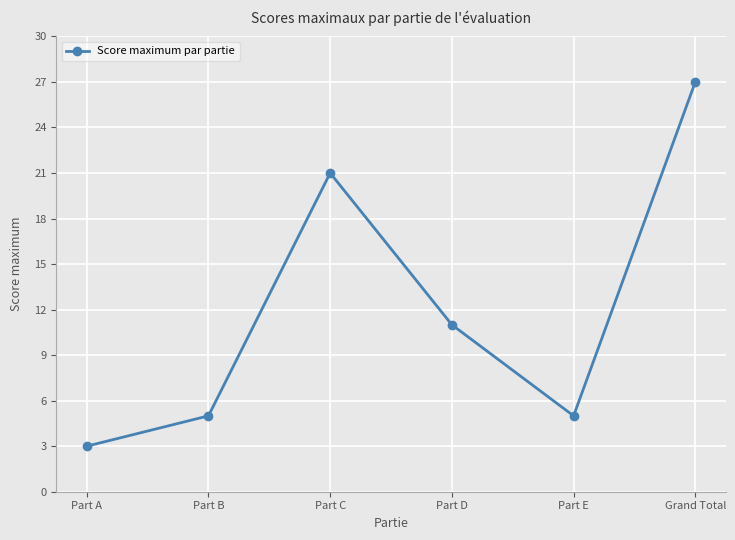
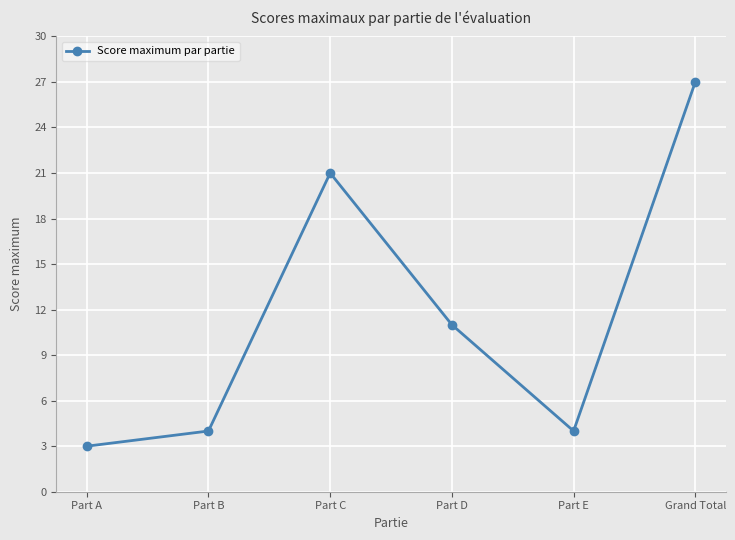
  {
    "Part A": 3,
-   "Part B": 5,
+   "Part B": 4,
    "Part C": 21,
    "Part D": 11,
-   "Part E": 5,
+   "Part E": 4,
    "Grand Total": 27
  }
